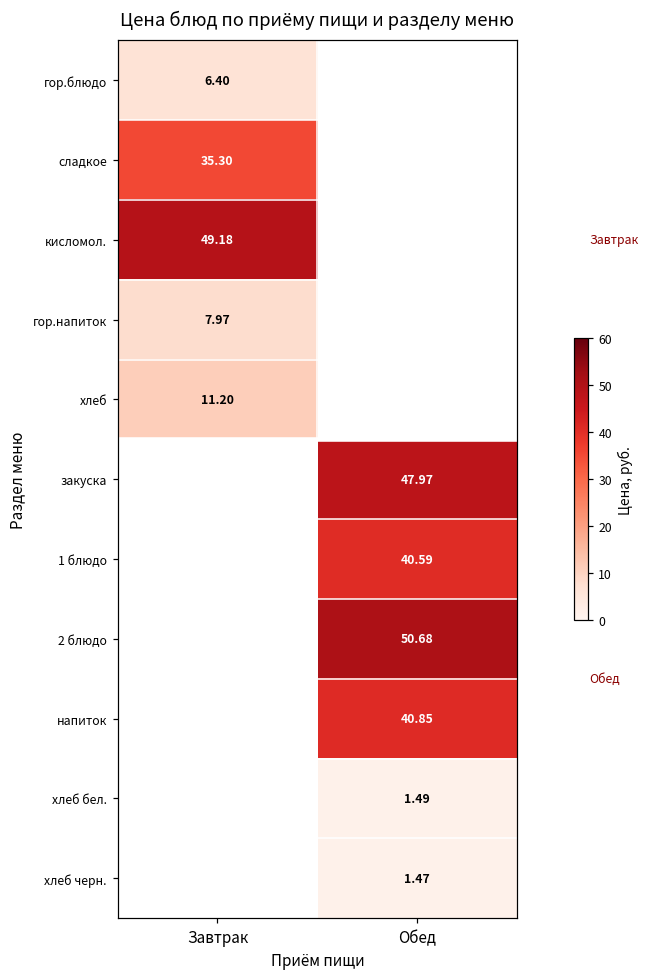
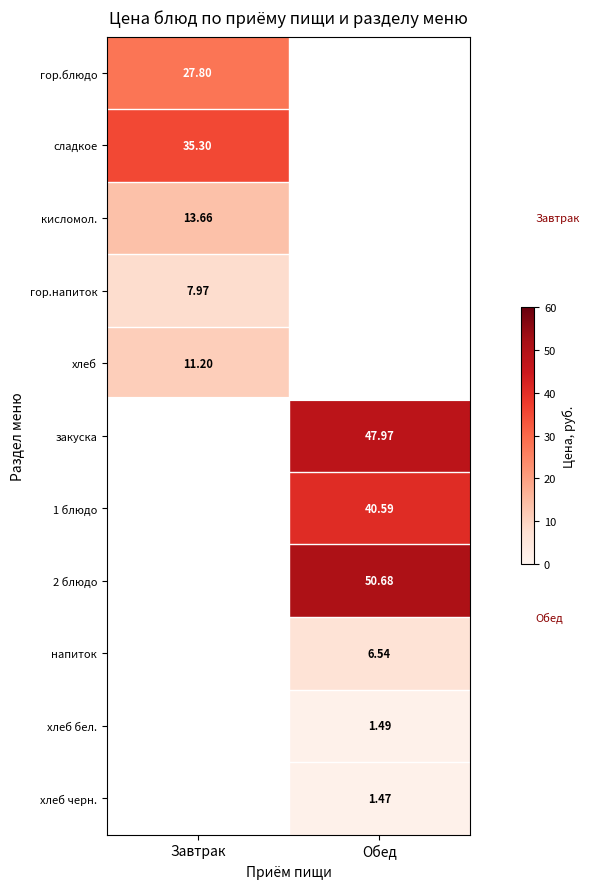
  {
    "гор.блюдо": {
-     "Завтрак": 6.40
+     "Завтрак": 27.80
    },
    "сладкое": {
      "Завтрак": 35.30
    },
    "кисломол.": {
-     "Завтрак": 49.18
+     "Завтрак": 13.66
    },
    "гор.напиток": {
      "Завтрак": 7.97
    },
    "хлеб": {
      "Завтрак": 11.20
    },
    "закуска": {
      "Обед": 47.97
    },
    "1 блюдо": {
      "Обед": 40.59
    },
    "2 блюдо": {
      "Обед": 50.68
    },
    "напиток": {
-     "Обед": 40.85
+     "Обед": 6.54
    },
    "хлеб бел.": {
      "Обед": 1.49
    },
    "хлеб черн.": {
      "Обед": 1.47
    }
  }
